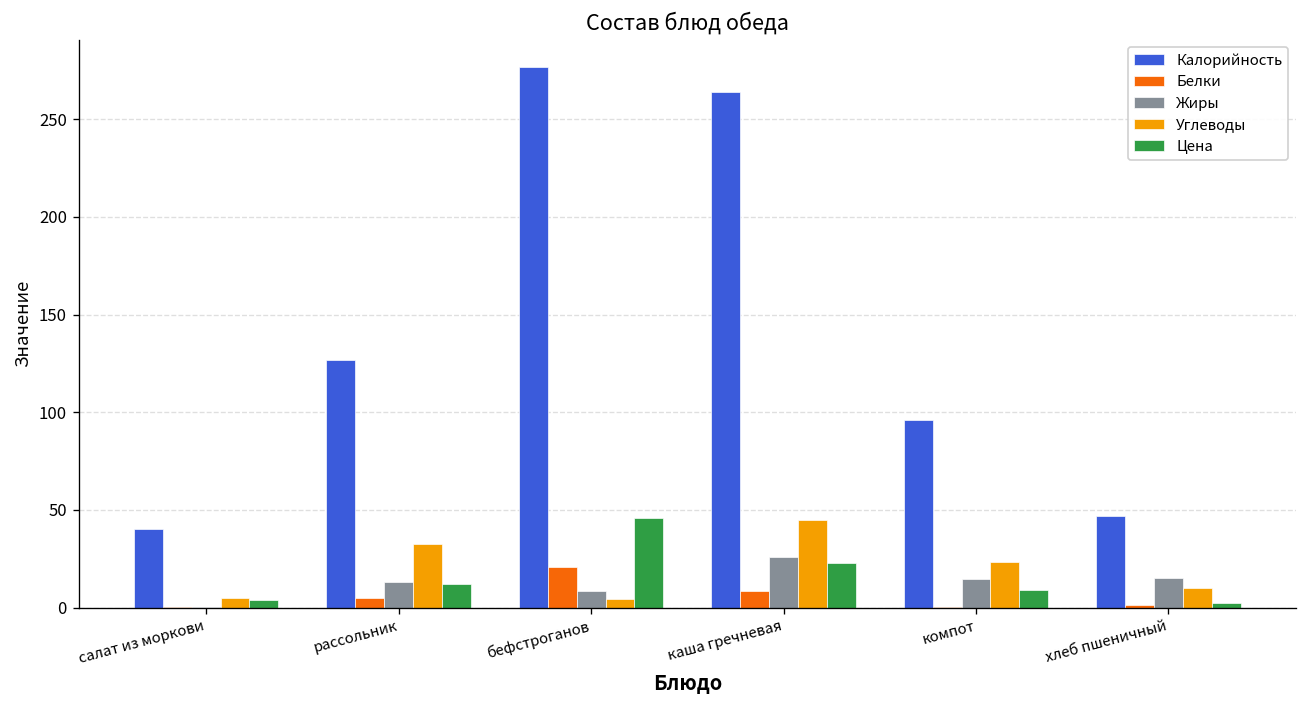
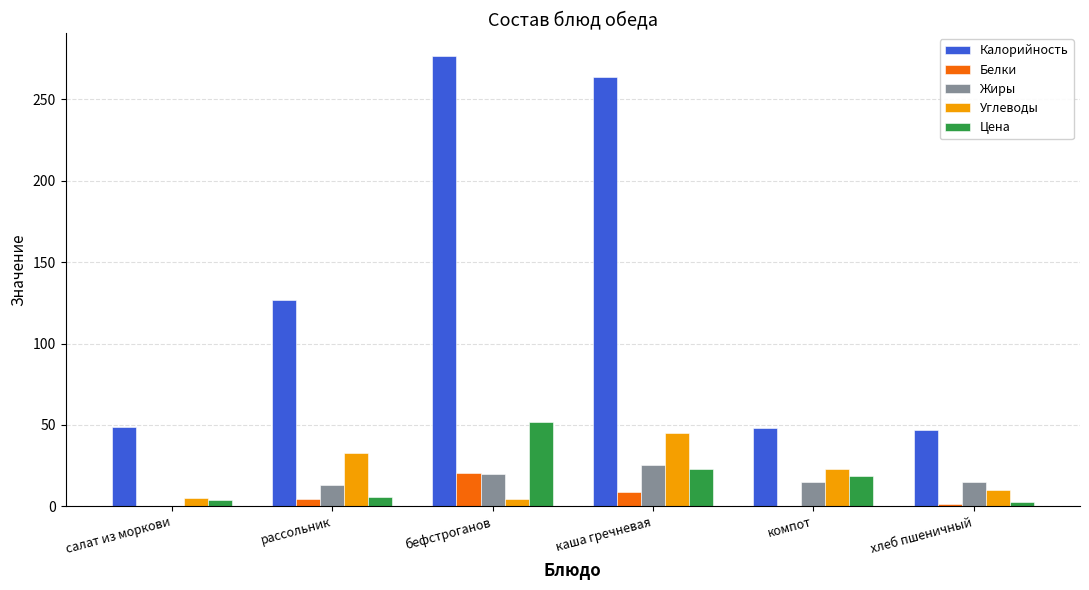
  {
    "Калорийность": {
-     "салат из моркови": 40,
+     "салат из моркови": 49,
      "рассольник": 127,
      "бефстроганов": 277,
      "каша гречневая": 264,
-     "компот": 96,
+     "компот": 48,
      "хлеб пшеничный": 47
    },
    "Жиры": {
      "рассольник": 13,
-     "бефстроганов": 9,
+     "бефстроганов": 20,
      "каша гречневая": 26,
      "компот": 15,
      "хлеб пшеничный": 15
    },
    "Цена": {
      "салат из моркови": 4,
-     "рассольник": 12,
-     "бефстроганов": 46,
+     "рассольник": 6,
+     "бефстроганов": 52,
      "каша гречневая": 23,
-     "компот": 9,
+     "компот": 19,
      "хлеб пшеничный": 2
    }
  }
